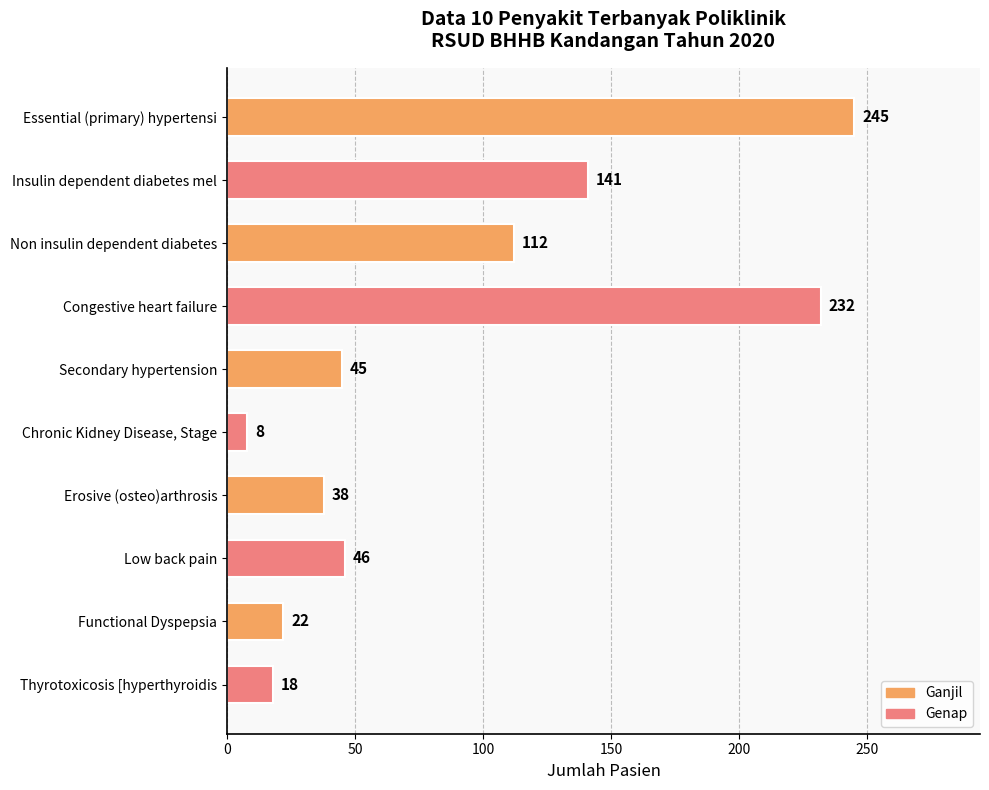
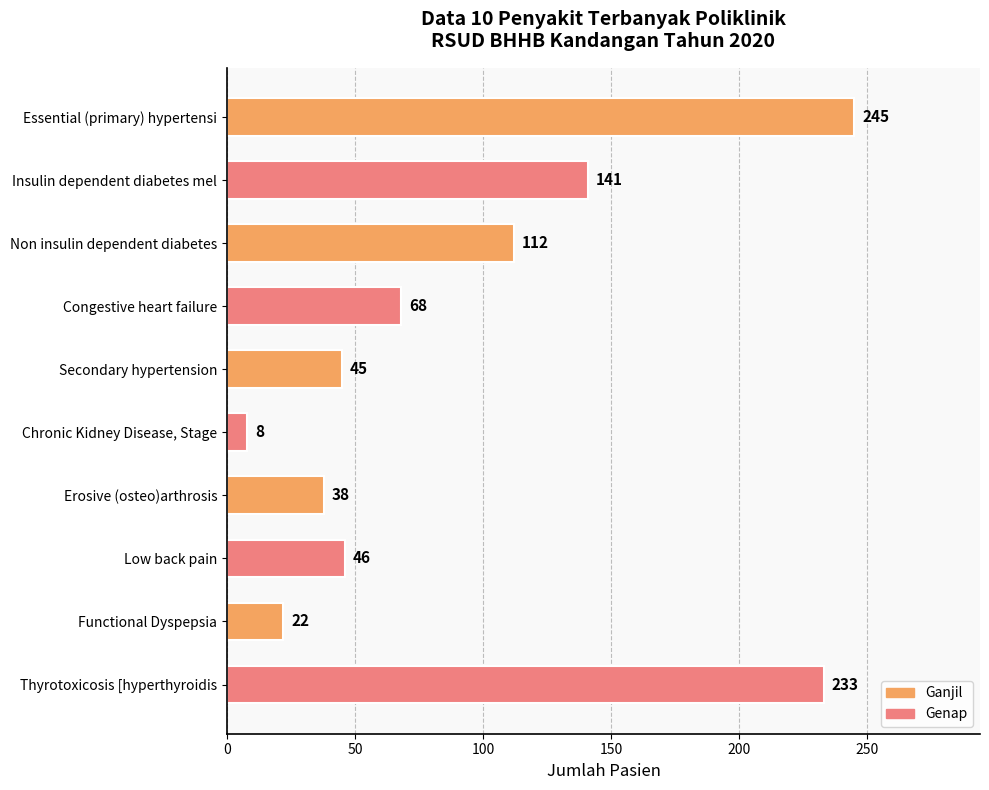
  {
    "Essential (primary) hypertensi": 245,
    "Insulin dependent diabetes mel": 141,
    "Non insulin dependent diabetes": 112,
-   "Congestive heart failure": 232,
+   "Congestive heart failure": 68,
    "Secondary hypertension": 45,
    "Chronic Kidney Disease, Stage": 8,
    "Erosive (osteo)arthrosis": 38,
    "Low back pain": 46,
    "Functional Dyspepsia": 22,
-   "Thyrotoxicosis [hyperthyroidis": 18
+   "Thyrotoxicosis [hyperthyroidis": 233
  }
